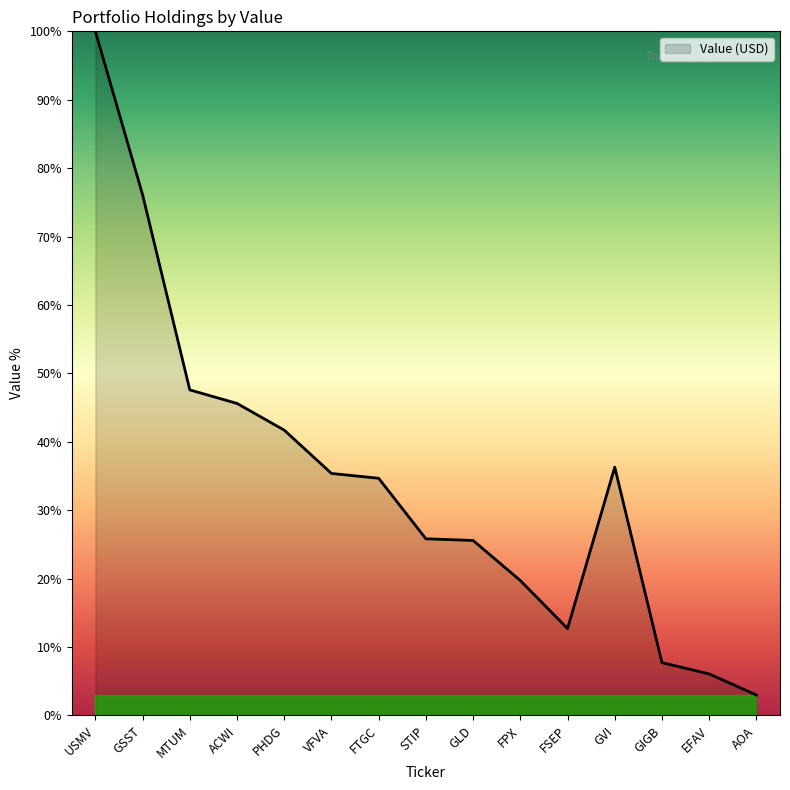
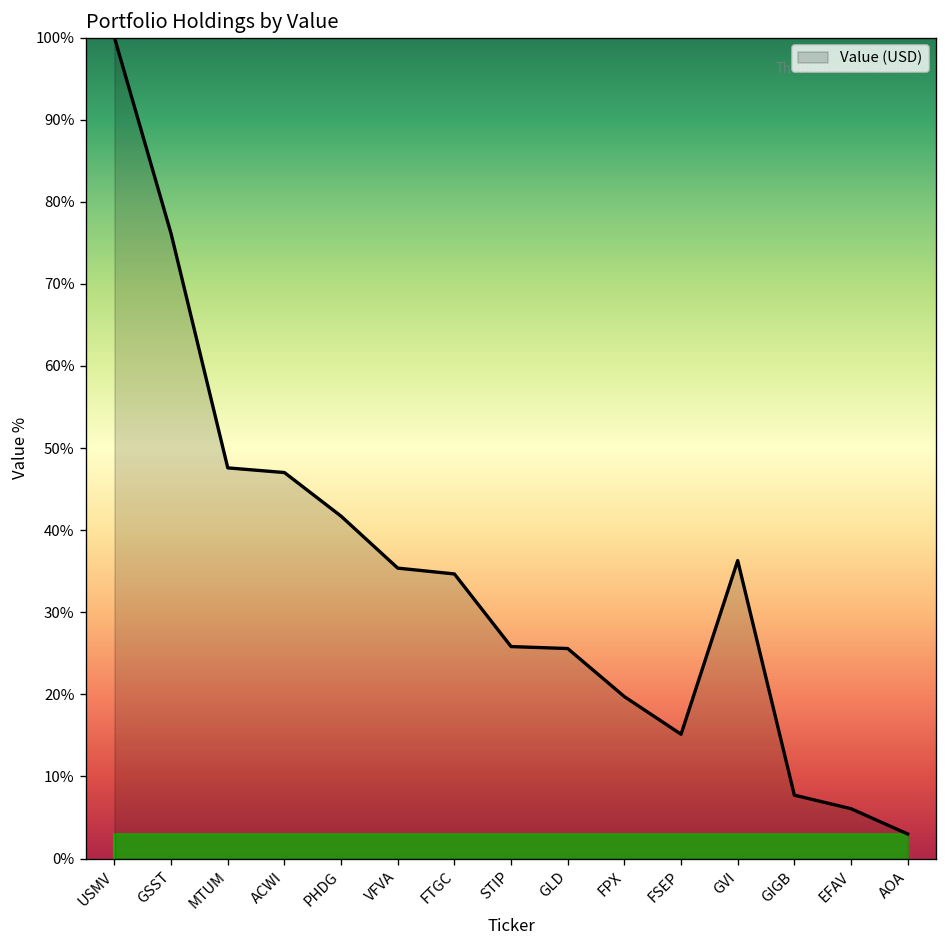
  {
    "Value (USD)": {
      "USMV": "100%",
      "GSST": "76%",
      "MTUM": "48%",
-     "ACWI": "46%",
+     "ACWI": "47%",
      "PHDG": "42%",
      "VFVA": "35%",
      "FTGC": "35%",
      "STIP": "26%",
      "GLD": "26%",
      "FPX": "20%",
-     "FSEP": "13%",
+     "FSEP": "15%",
      "GVI": "36%",
      "GIGB": "8%",
      "EFAV": "6%"
    }
  }
